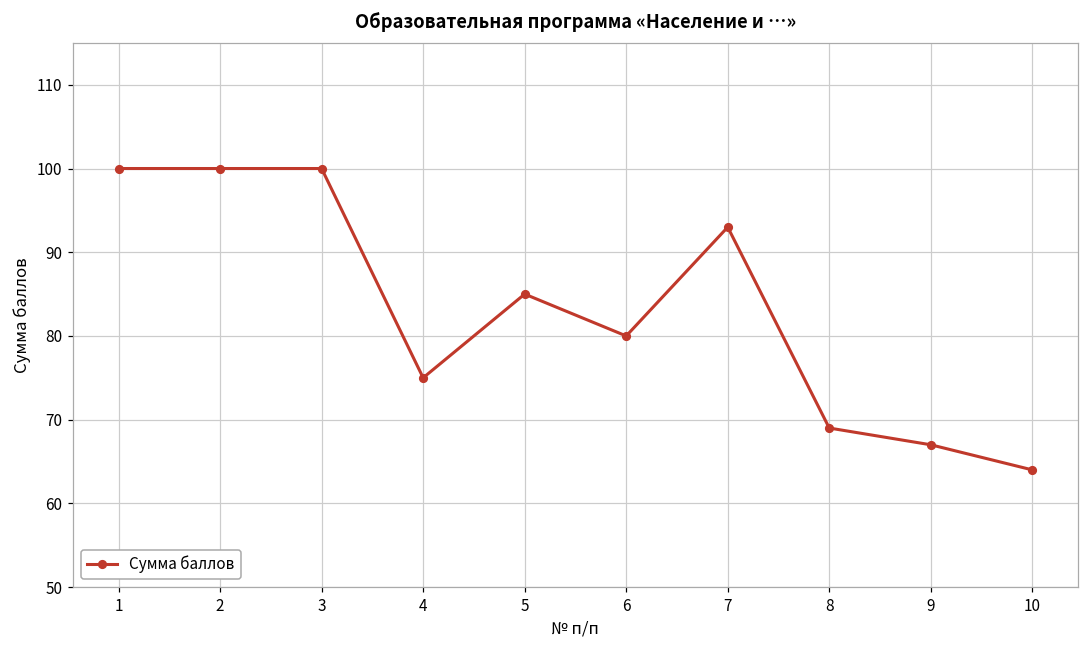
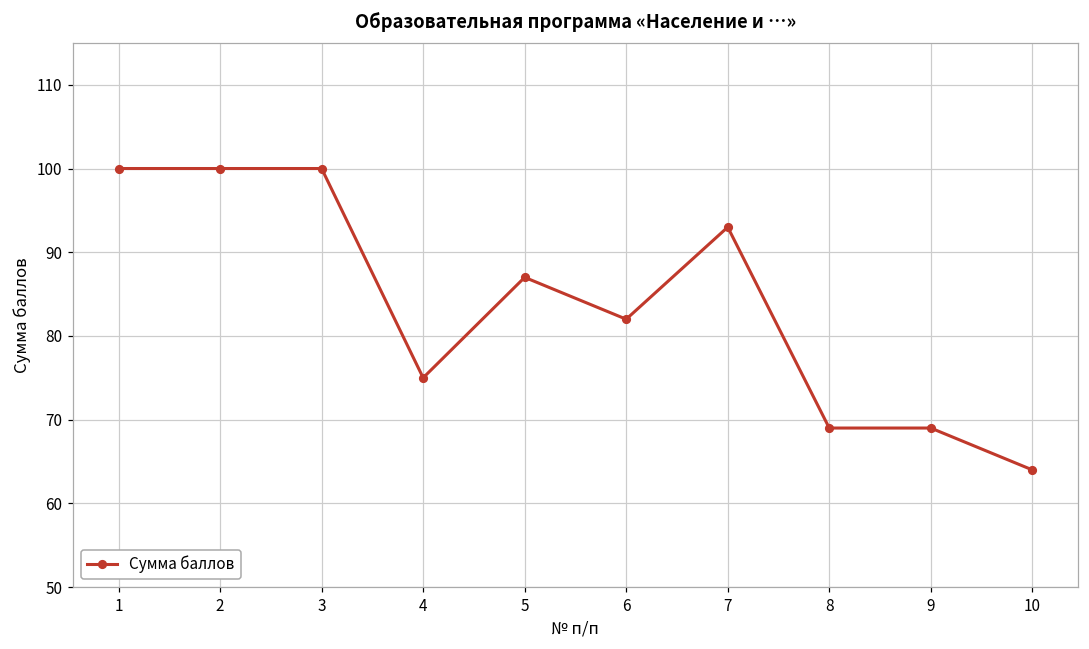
  {
    "1": 100,
    "2": 100,
    "3": 100,
    "4": 75,
-   "5": 85,
-   "6": 80,
+   "5": 87,
+   "6": 82,
    "7": 93,
    "8": 69,
-   "9": 67,
+   "9": 69,
    "10": 64
  }
